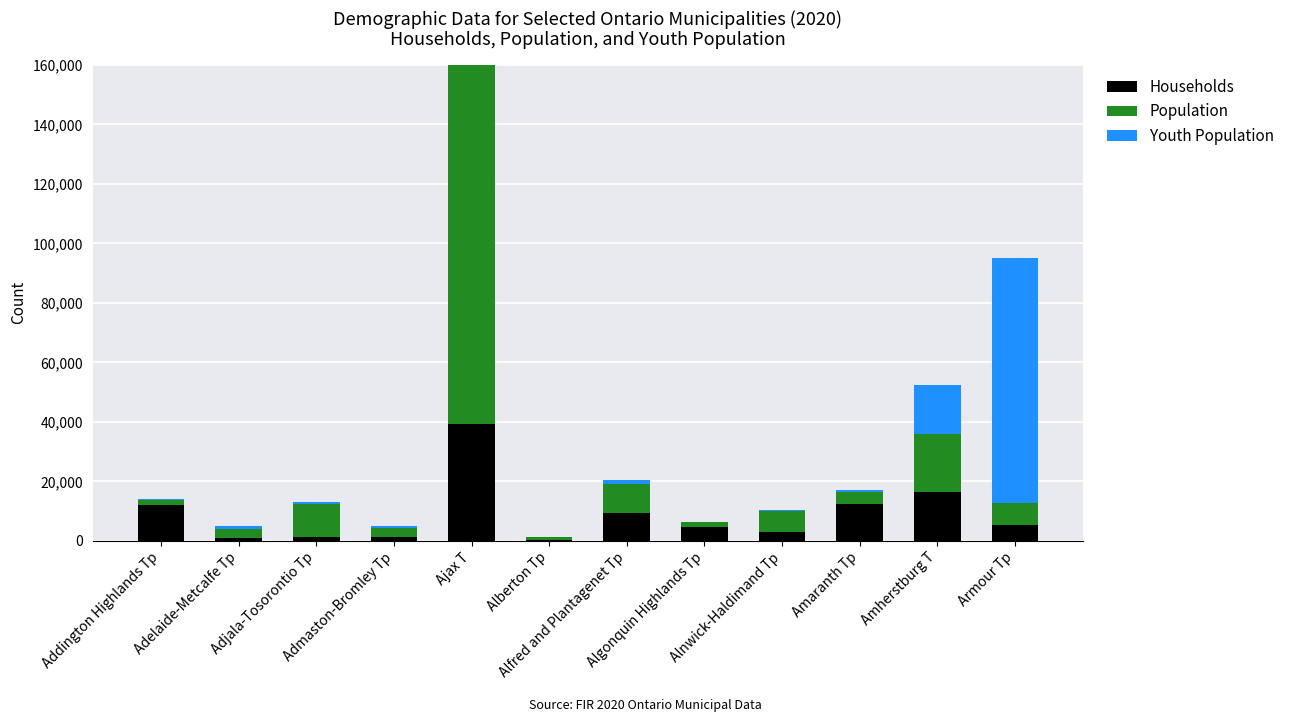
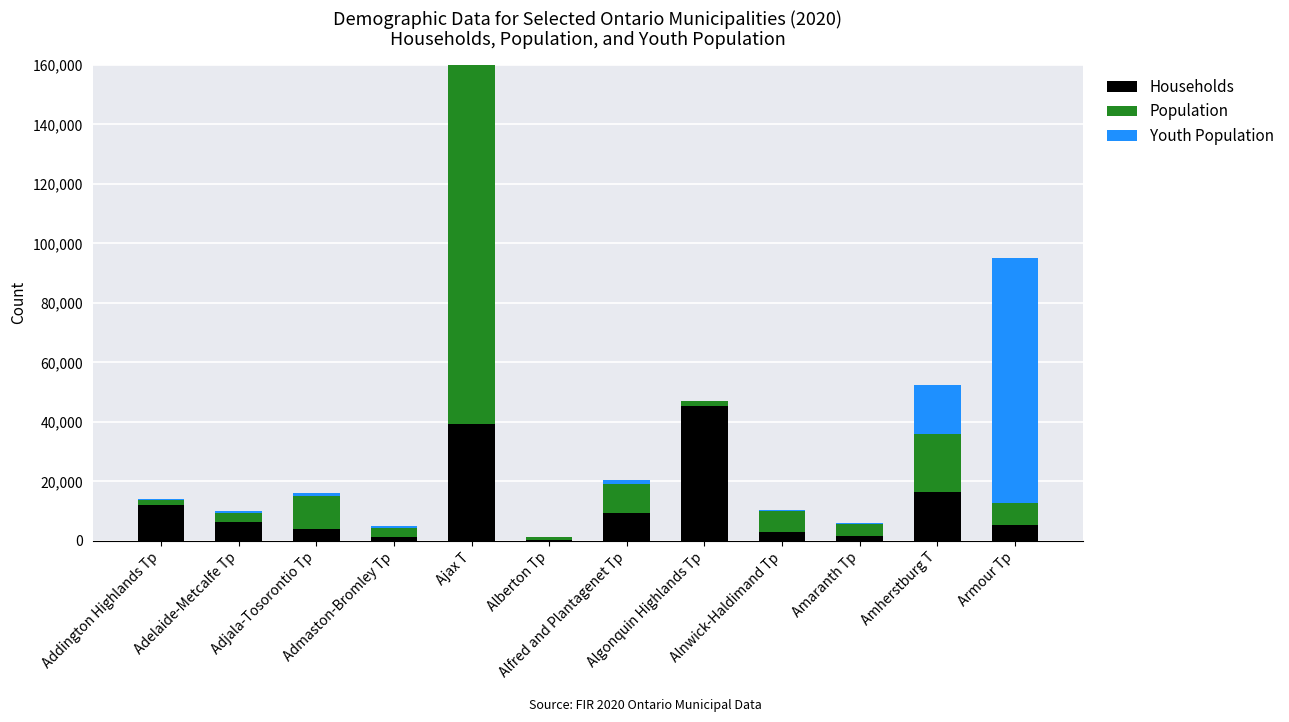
  {
    "Households": {
      "Addington Highlands Tp": "12,000",
-     "Adelaide-Metcalfe Tp": "1,000",
-     "Adjala-Tosorontio Tp": "1,000",
+     "Adelaide-Metcalfe Tp": "6,000",
+     "Adjala-Tosorontio Tp": "4,000",
      "Admaston-Bromley Tp": "1,000",
      "Ajax T": "39,000",
      "Alfred and Plantagenet Tp": "9,000",
-     "Algonquin Highlands Tp": "5,000",
+     "Algonquin Highlands Tp": "45,000",
      "Alnwick-Haldimand Tp": "3,000",
-     "Amaranth Tp": "12,000",
+     "Amaranth Tp": "1,000",
      "Amherstburg T": "16,000",
      "Armour Tp": "5,000"
    },
    "Population": {
      "Addington Highlands Tp": "2,000",
      "Adelaide-Metcalfe Tp": "3,000",
      "Adjala-Tosorontio Tp": "11,000",
      "Admaston-Bromley Tp": "3,000",
      "Alberton Tp": "1,000",
      "Alfred and Plantagenet Tp": "10,000",
      "Algonquin Highlands Tp": "2,000",
      "Alnwick-Haldimand Tp": "7,000",
      "Amaranth Tp": "4,000",
      "Amherstburg T": "19,000",
      "Armour Tp": "7,000"
    },
    "Youth Population": {
      "Alfred and Plantagenet Tp": "1,000",
      "Amherstburg T": "17,000",
      "Armour Tp": "82,000"
    }
  }
